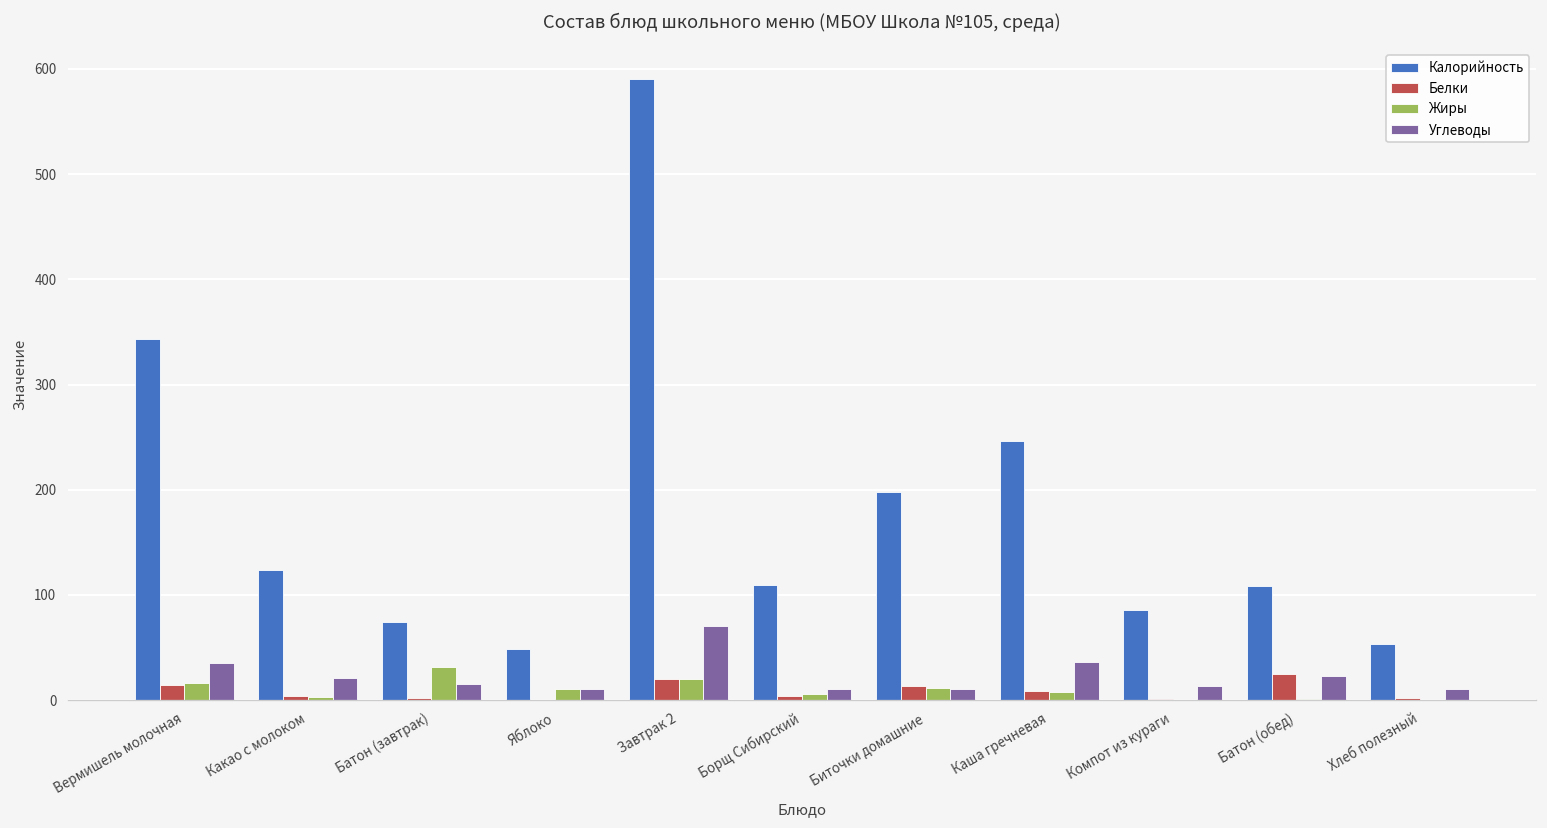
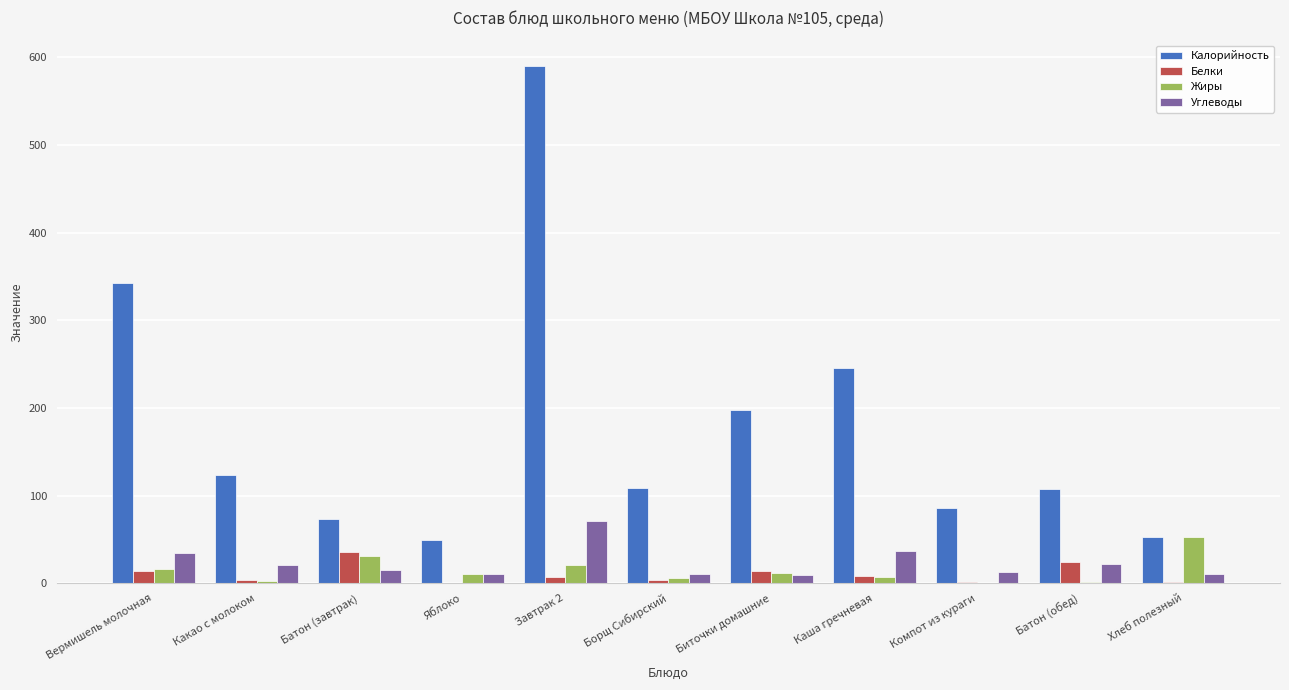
  {
    "Калорийность": {
      "Вермишель молочная": 340,
      "Какао с молоком": 120,
      "Батон (завтрак)": 70,
      "Яблоко": 50,
      "Завтрак 2": 590,
      "Борщ Сибирский": 110,
      "Биточки домашние": 200,
      "Каша гречневая": 250,
      "Компот из кураги": 90,
      "Батон (обед)": 110,
      "Хлеб полезный": 50
    },
    "Белки": {
      "Вермишель молочная": 10,
      "Какао с молоком": 0,
-     "Батон (завтрак)": 0,
-     "Завтрак 2": 20,
+     "Батон (завтрак)": 40,
+     "Завтрак 2": 10,
      "Борщ Сибирский": 0,
      "Биточки домашние": 10,
      "Каша гречневая": 10,
      "Батон (обед)": 20
    },
    "Жиры": {
      "Вермишель молочная": 20,
      "Какао с молоком": 0,
      "Батон (завтрак)": 30,
      "Яблоко": 10,
      "Завтрак 2": 20,
      "Борщ Сибирский": 10,
      "Биточки домашние": 10,
      "Каша гречневая": 10,
      "Компот из кураги": 0,
-     "Хлеб полезный": 0
+     "Хлеб полезный": 50
    },
    "Углеводы": {
      "Вермишель молочная": 30,
      "Какао с молоком": 20,
      "Батон (завтрак)": 20,
      "Яблоко": 10,
      "Завтрак 2": 70,
      "Борщ Сибирский": 10,
      "Биточки домашние": 10,
      "Каша гречневая": 40,
      "Компот из кураги": 10,
      "Батон (обед)": 20,
      "Хлеб полезный": 10
    }
  }
